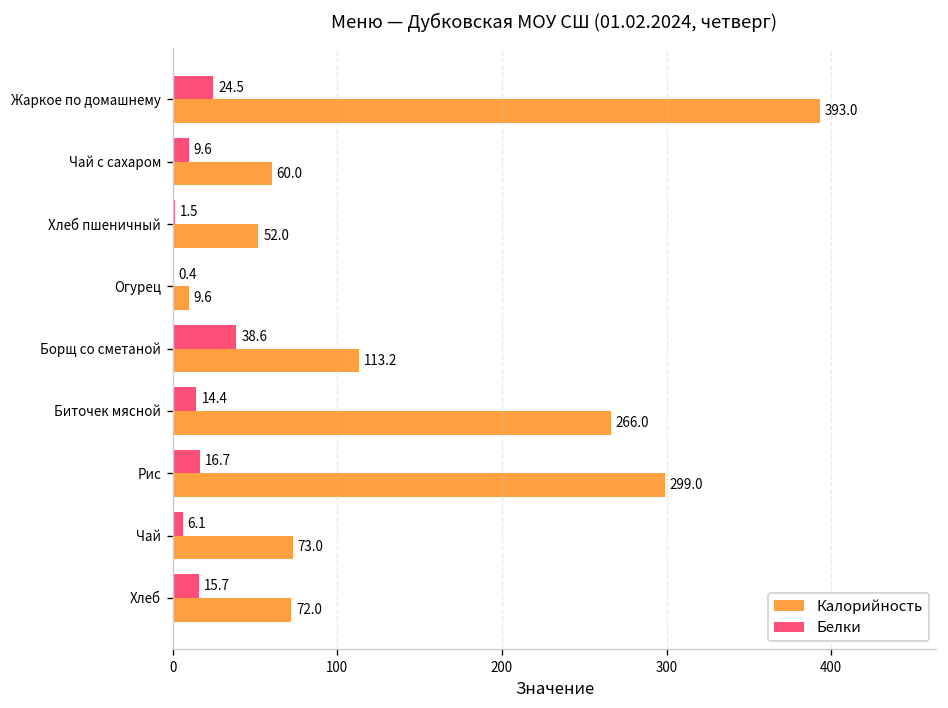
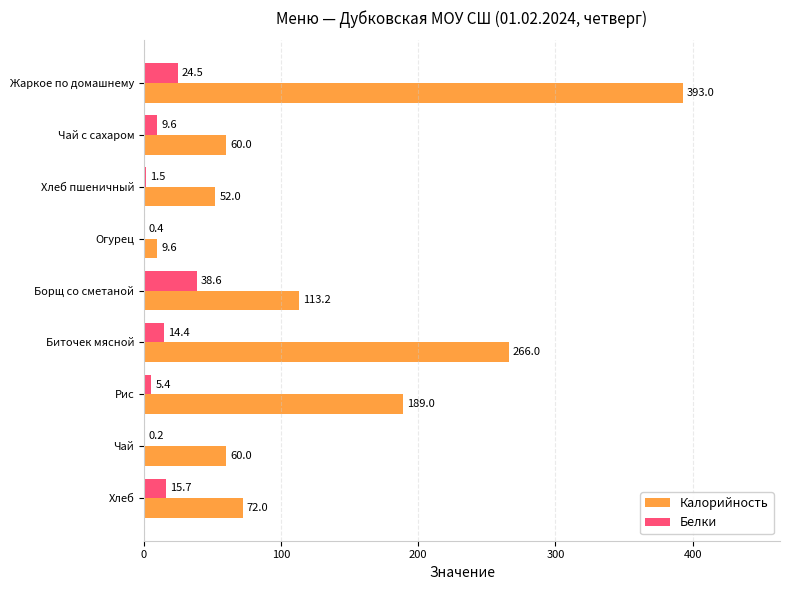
  {
    "Калорийность": {
      "Жаркое по домашнему": 393.0,
      "Чай с сахаром": 60.0,
      "Хлеб пшеничный": 52.0,
      "Огурец": 9.6,
      "Борщ со сметаной": 113.2,
      "Биточек мясной": 266.0,
-     "Рис": 299.0,
-     "Чай": 73.0,
+     "Рис": 189.0,
+     "Чай": 60.0,
      "Хлеб": 72.0
    },
    "Белки": {
      "Жаркое по домашнему": 24.5,
      "Чай с сахаром": 9.6,
      "Хлеб пшеничный": 1.5,
      "Огурец": 0.4,
      "Борщ со сметаной": 38.6,
      "Биточек мясной": 14.4,
-     "Рис": 16.7,
-     "Чай": 6.1,
+     "Рис": 5.4,
+     "Чай": 0.2,
      "Хлеб": 15.7
    }
  }
